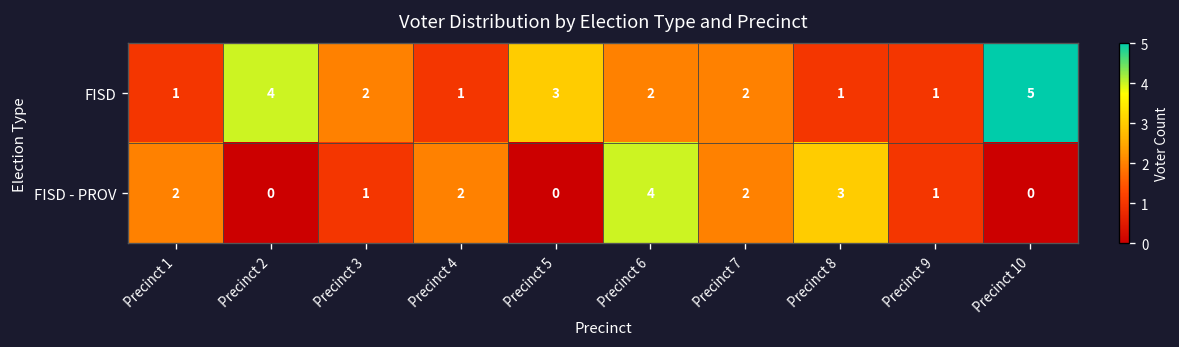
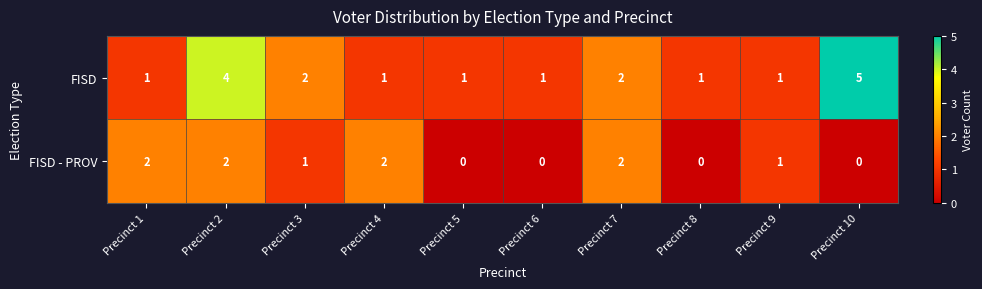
  {
    "FISD": {
      "Precinct 1": 1,
      "Precinct 2": 4,
      "Precinct 3": 2,
      "Precinct 4": 1,
-     "Precinct 5": 3,
-     "Precinct 6": 2,
+     "Precinct 5": 1,
+     "Precinct 6": 1,
      "Precinct 7": 2,
      "Precinct 8": 1,
      "Precinct 9": 1,
      "Precinct 10": 5
    },
    "FISD - PROV": {
      "Precinct 1": 2,
-     "Precinct 2": 0,
+     "Precinct 2": 2,
      "Precinct 3": 1,
      "Precinct 4": 2,
      "Precinct 5": 0,
-     "Precinct 6": 4,
+     "Precinct 6": 0,
      "Precinct 7": 2,
-     "Precinct 8": 3,
+     "Precinct 8": 0,
      "Precinct 9": 1,
      "Precinct 10": 0
    }
  }
